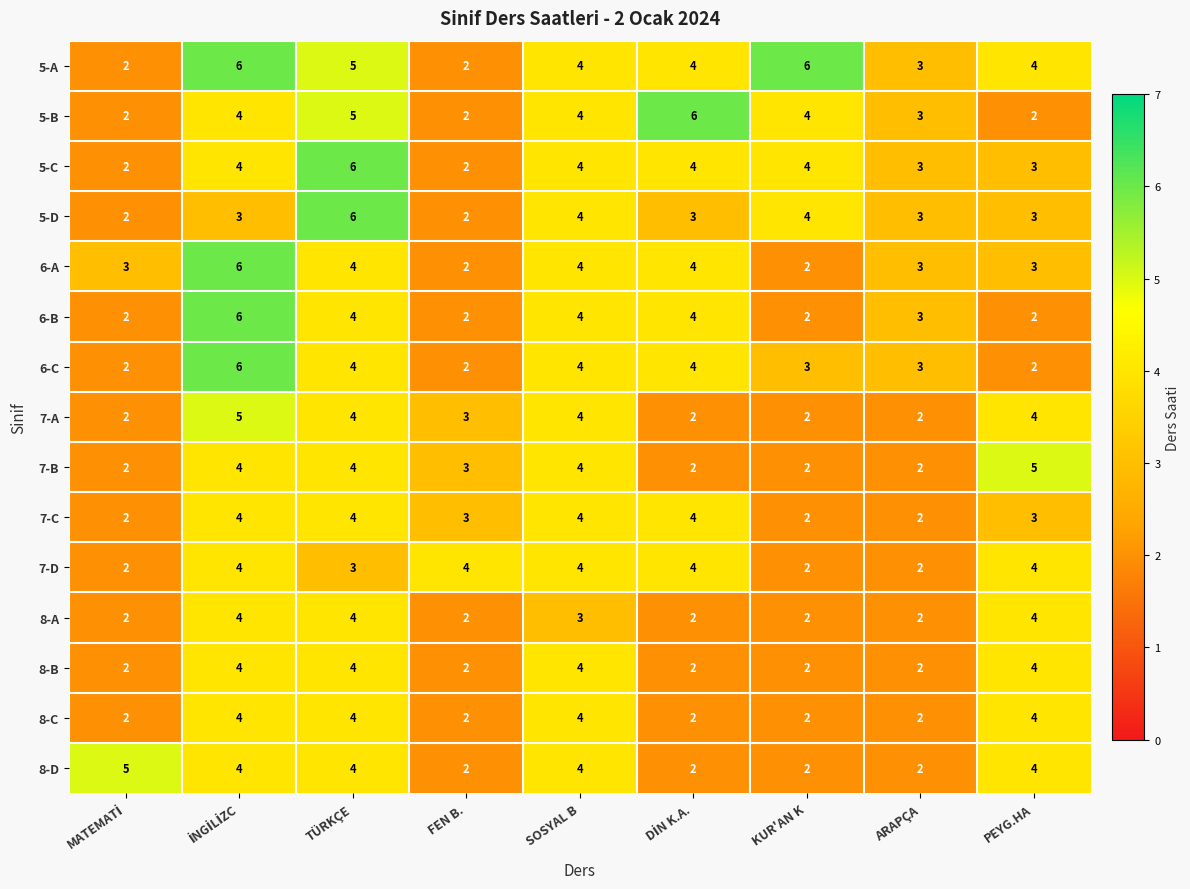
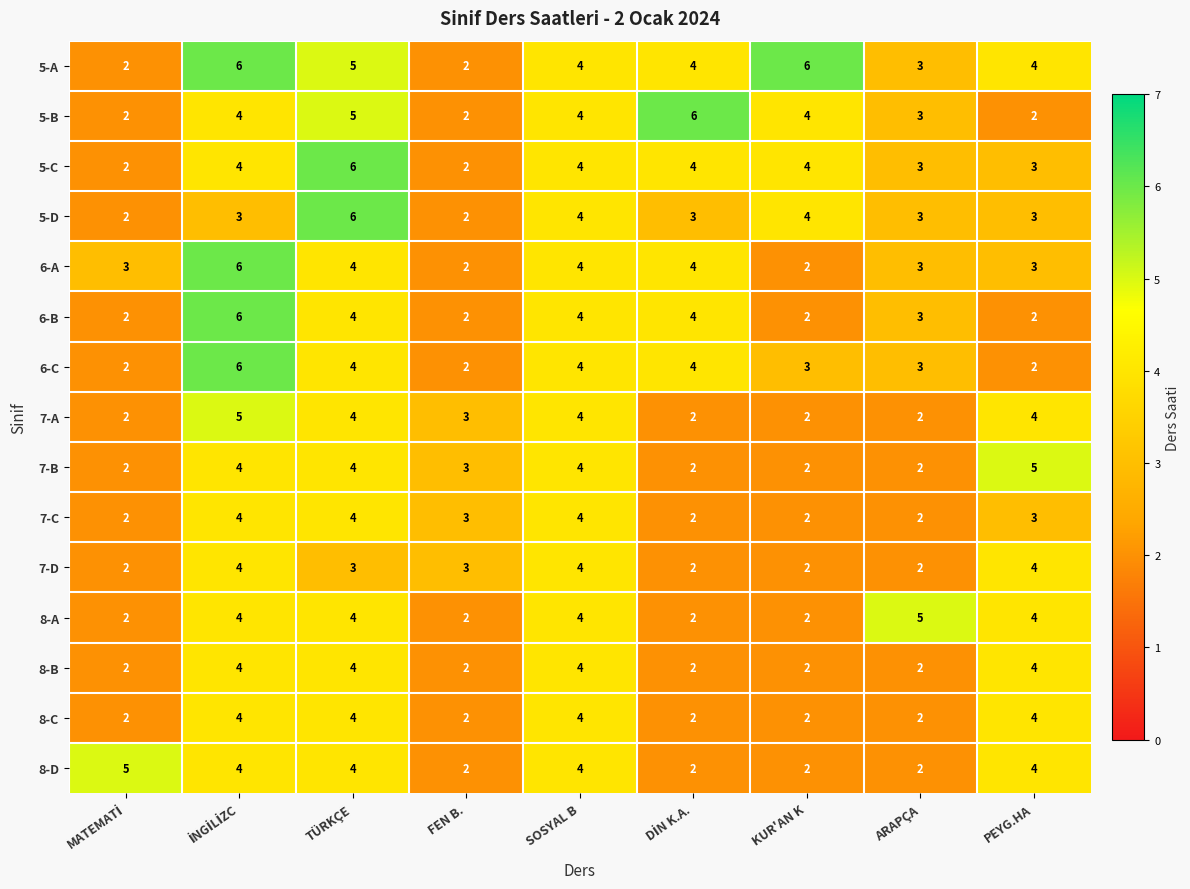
  {
    "5-A": {
      "MATEMATİ": 2,
      "İNGİLİZC": 6,
      "TÜRKÇE": 5,
      "FEN B.": 2,
      "SOSYAL B": 4,
      "DİN K.A.": 4,
      "KUR'AN K": 6,
      "ARAPÇA": 3,
      "PEYG.HA": 4
    },
    "5-B": {
      "MATEMATİ": 2,
      "İNGİLİZC": 4,
      "TÜRKÇE": 5,
      "FEN B.": 2,
      "SOSYAL B": 4,
      "DİN K.A.": 6,
      "KUR'AN K": 4,
      "ARAPÇA": 3,
      "PEYG.HA": 2
    },
    "5-C": {
      "MATEMATİ": 2,
      "İNGİLİZC": 4,
      "TÜRKÇE": 6,
      "FEN B.": 2,
      "SOSYAL B": 4,
      "DİN K.A.": 4,
      "KUR'AN K": 4,
      "ARAPÇA": 3,
      "PEYG.HA": 3
    },
    "5-D": {
      "MATEMATİ": 2,
      "İNGİLİZC": 3,
      "TÜRKÇE": 6,
      "FEN B.": 2,
      "SOSYAL B": 4,
      "DİN K.A.": 3,
      "KUR'AN K": 4,
      "ARAPÇA": 3,
      "PEYG.HA": 3
    },
    "6-A": {
      "MATEMATİ": 3,
      "İNGİLİZC": 6,
      "TÜRKÇE": 4,
      "FEN B.": 2,
      "SOSYAL B": 4,
      "DİN K.A.": 4,
      "KUR'AN K": 2,
      "ARAPÇA": 3,
      "PEYG.HA": 3
    },
    "6-B": {
      "MATEMATİ": 2,
      "İNGİLİZC": 6,
      "TÜRKÇE": 4,
      "FEN B.": 2,
      "SOSYAL B": 4,
      "DİN K.A.": 4,
      "KUR'AN K": 2,
      "ARAPÇA": 3,
      "PEYG.HA": 2
    },
    "6-C": {
      "MATEMATİ": 2,
      "İNGİLİZC": 6,
      "TÜRKÇE": 4,
      "FEN B.": 2,
      "SOSYAL B": 4,
      "DİN K.A.": 4,
      "KUR'AN K": 3,
      "ARAPÇA": 3,
      "PEYG.HA": 2
    },
    "7-A": {
      "MATEMATİ": 2,
      "İNGİLİZC": 5,
      "TÜRKÇE": 4,
      "FEN B.": 3,
      "SOSYAL B": 4,
      "DİN K.A.": 2,
      "KUR'AN K": 2,
      "ARAPÇA": 2,
      "PEYG.HA": 4
    },
    "7-B": {
      "MATEMATİ": 2,
      "İNGİLİZC": 4,
      "TÜRKÇE": 4,
      "FEN B.": 3,
      "SOSYAL B": 4,
      "DİN K.A.": 2,
      "KUR'AN K": 2,
      "ARAPÇA": 2,
      "PEYG.HA": 5
    },
    "7-C": {
      "MATEMATİ": 2,
      "İNGİLİZC": 4,
      "TÜRKÇE": 4,
      "FEN B.": 3,
      "SOSYAL B": 4,
-     "DİN K.A.": 4,
+     "DİN K.A.": 2,
      "KUR'AN K": 2,
      "ARAPÇA": 2,
      "PEYG.HA": 3
    },
    "7-D": {
      "MATEMATİ": 2,
      "İNGİLİZC": 4,
      "TÜRKÇE": 3,
-     "FEN B.": 4,
+     "FEN B.": 3,
      "SOSYAL B": 4,
-     "DİN K.A.": 4,
+     "DİN K.A.": 2,
      "KUR'AN K": 2,
      "ARAPÇA": 2,
      "PEYG.HA": 4
    },
    "8-A": {
      "MATEMATİ": 2,
      "İNGİLİZC": 4,
      "TÜRKÇE": 4,
      "FEN B.": 2,
-     "SOSYAL B": 3,
+     "SOSYAL B": 4,
      "DİN K.A.": 2,
      "KUR'AN K": 2,
-     "ARAPÇA": 2,
+     "ARAPÇA": 5,
      "PEYG.HA": 4
    },
    "8-B": {
      "MATEMATİ": 2,
      "İNGİLİZC": 4,
      "TÜRKÇE": 4,
      "FEN B.": 2,
      "SOSYAL B": 4,
      "DİN K.A.": 2,
      "KUR'AN K": 2,
      "ARAPÇA": 2,
      "PEYG.HA": 4
    },
    "8-C": {
      "MATEMATİ": 2,
      "İNGİLİZC": 4,
      "TÜRKÇE": 4,
      "FEN B.": 2,
      "SOSYAL B": 4,
      "DİN K.A.": 2,
      "KUR'AN K": 2,
      "ARAPÇA": 2,
      "PEYG.HA": 4
    },
    "8-D": {
      "MATEMATİ": 5,
      "İNGİLİZC": 4,
      "TÜRKÇE": 4,
      "FEN B.": 2,
      "SOSYAL B": 4,
      "DİN K.A.": 2,
      "KUR'AN K": 2,
      "ARAPÇA": 2,
      "PEYG.HA": 4
    }
  }
